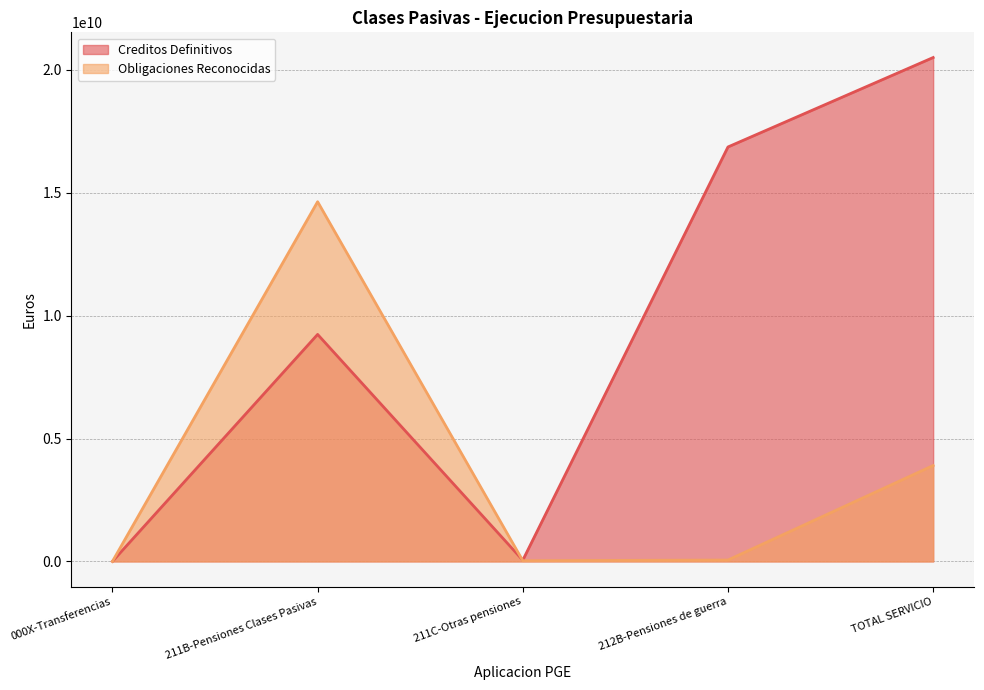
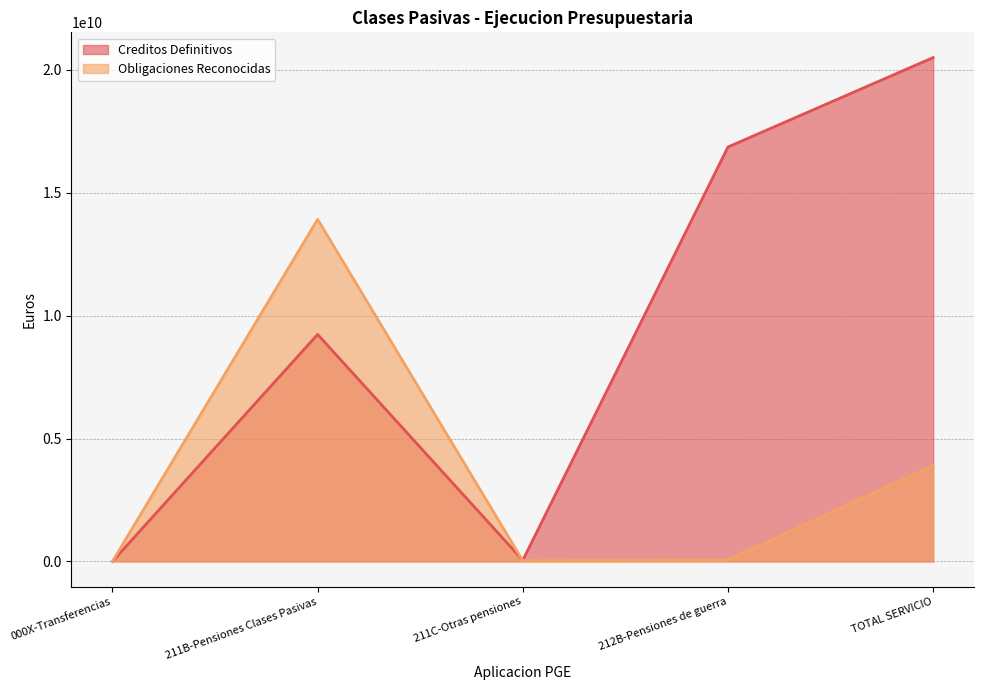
  {
    "Creditos Definitivos": {
      "211B-Pensiones Clases Pasivas": 9200000000,
      "212B-Pensiones de guerra": 16900000000,
      "TOTAL SERVICIO": 20500000000
    },
    "Obligaciones Reconocidas": {
-     "211B-Pensiones Clases Pasivas": 14600000000,
+     "211B-Pensiones Clases Pasivas": 13900000000,
      "212B-Pensiones de guerra": 100000000,
      "TOTAL SERVICIO": 3900000000
    }
  }
